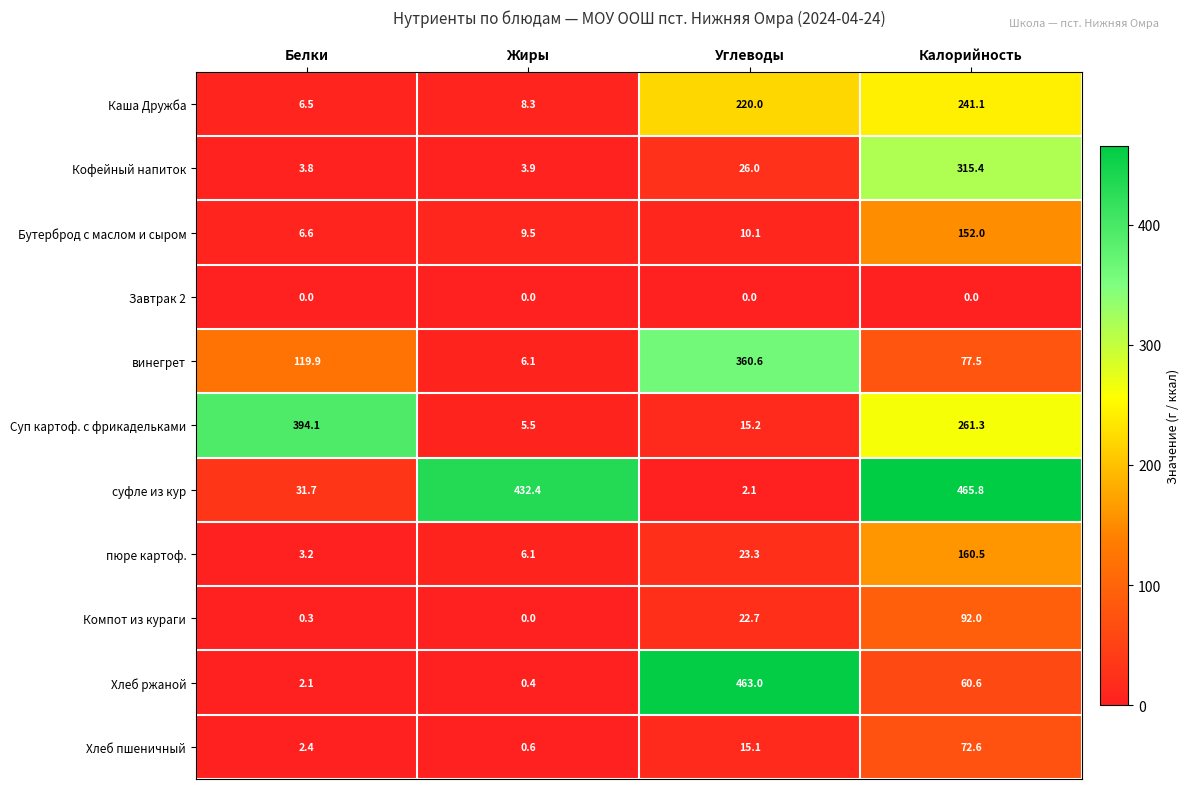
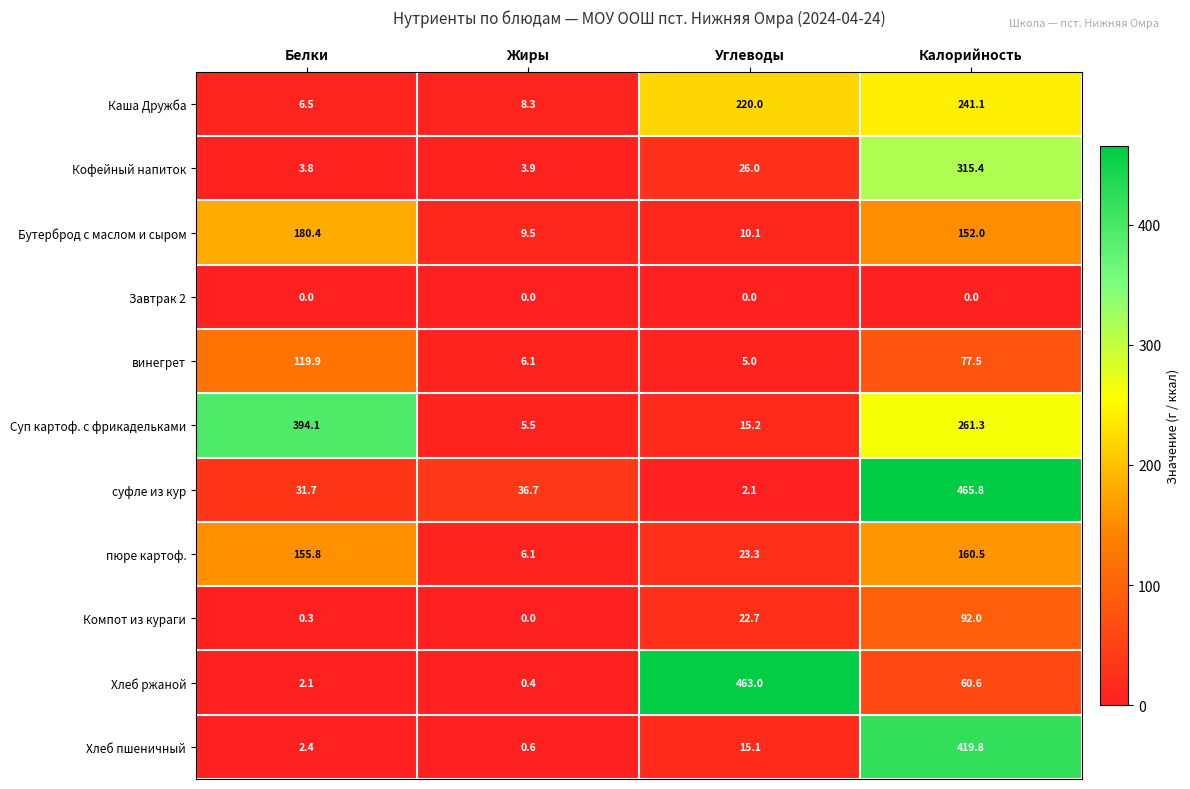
  {
    "Каша Дружба": {
      "Белки": 6.5,
      "Жиры": 8.3,
      "Углеводы": 220.0,
      "Калорийность": 241.1
    },
    "Кофейный напиток": {
      "Белки": 3.8,
      "Жиры": 3.9,
      "Углеводы": 26.0,
      "Калорийность": 315.4
    },
    "Бутерброд с маслом и сыром": {
-     "Белки": 6.6,
+     "Белки": 180.4,
      "Жиры": 9.5,
      "Углеводы": 10.1,
      "Калорийность": 152.0
    },
    "Завтрак 2": {
      "Белки": 0.0,
      "Жиры": 0.0,
      "Углеводы": 0.0,
      "Калорийность": 0.0
    },
    "винегрет": {
      "Белки": 119.9,
      "Жиры": 6.1,
-     "Углеводы": 360.6,
+     "Углеводы": 5.0,
      "Калорийность": 77.5
    },
    "Суп картоф. с фрикадельками": {
      "Белки": 394.1,
      "Жиры": 5.5,
      "Углеводы": 15.2,
      "Калорийность": 261.3
    },
    "суфле из кур": {
      "Белки": 31.7,
-     "Жиры": 432.4,
+     "Жиры": 36.7,
      "Углеводы": 2.1,
      "Калорийность": 465.8
    },
    "пюре картоф.": {
-     "Белки": 3.2,
+     "Белки": 155.8,
      "Жиры": 6.1,
      "Углеводы": 23.3,
      "Калорийность": 160.5
    },
    "Компот из кураги": {
      "Белки": 0.3,
      "Жиры": 0.0,
      "Углеводы": 22.7,
      "Калорийность": 92.0
    },
    "Хлеб ржаной": {
      "Белки": 2.1,
      "Жиры": 0.4,
      "Углеводы": 463.0,
      "Калорийность": 60.6
    },
    "Хлеб пшеничный": {
      "Белки": 2.4,
      "Жиры": 0.6,
      "Углеводы": 15.1,
-     "Калорийность": 72.6
+     "Калорийность": 419.8
    }
  }
